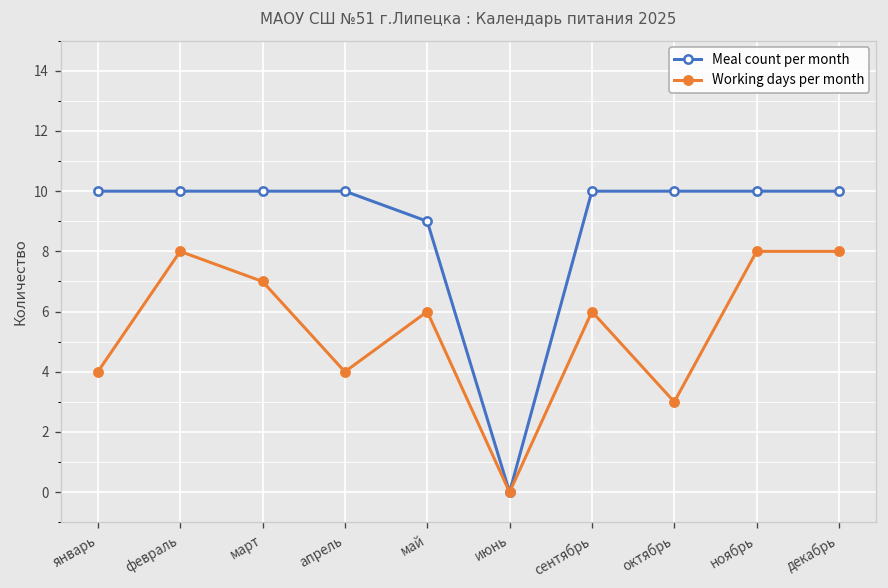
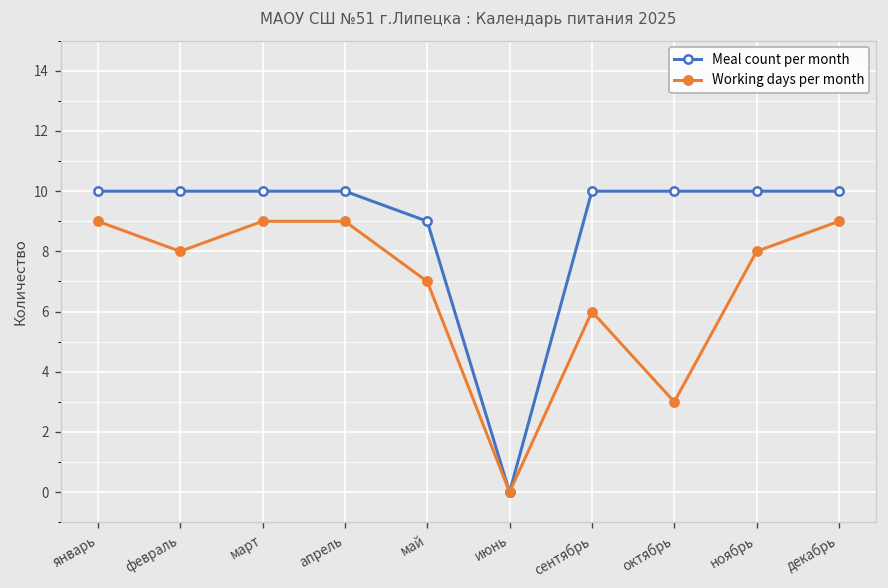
  {
    "Meal count per month": {
      "январь": 10,
      "февраль": 10,
      "март": 10,
      "апрель": 10,
      "май": 9,
      "сентябрь": 10,
      "октябрь": 10,
      "ноябрь": 10,
      "декабрь": 10
    },
    "Working days per month": {
-     "январь": 4,
+     "январь": 9,
      "февраль": 8,
-     "март": 7,
-     "апрель": 4,
-     "май": 6,
+     "март": 9,
+     "апрель": 9,
+     "май": 7,
      "сентябрь": 6,
      "октябрь": 3,
      "ноябрь": 8,
-     "декабрь": 8
+     "декабрь": 9
    }
  }
